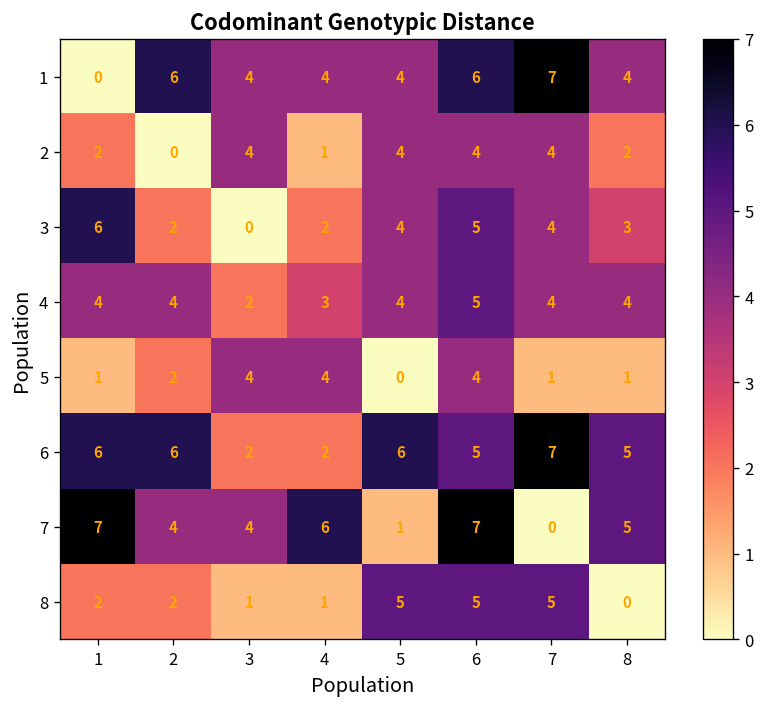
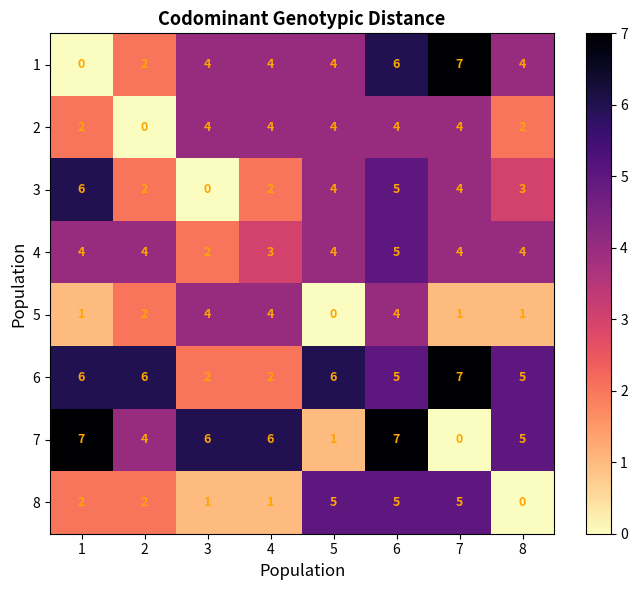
  {
    "1": {
      "1": 0,
-     "2": 6,
+     "2": 2,
      "3": 4,
      "4": 4,
      "5": 4,
      "6": 6,
      "7": 7,
      "8": 4
    },
    "2": {
      "1": 2,
      "2": 0,
      "3": 4,
-     "4": 1,
+     "4": 4,
      "5": 4,
      "6": 4,
      "7": 4,
      "8": 2
    },
    "3": {
      "1": 6,
      "2": 2,
      "3": 0,
      "4": 2,
      "5": 4,
      "6": 5,
      "7": 4,
      "8": 3
    },
    "4": {
      "1": 4,
      "2": 4,
      "3": 2,
      "4": 3,
      "5": 4,
      "6": 5,
      "7": 4,
      "8": 4
    },
    "5": {
      "1": 1,
      "2": 2,
      "3": 4,
      "4": 4,
      "5": 0,
      "6": 4,
      "7": 1,
      "8": 1
    },
    "6": {
      "1": 6,
      "2": 6,
      "3": 2,
      "4": 2,
      "5": 6,
      "6": 5,
      "7": 7,
      "8": 5
    },
    "7": {
      "1": 7,
      "2": 4,
-     "3": 4,
+     "3": 6,
      "4": 6,
      "5": 1,
      "6": 7,
      "7": 0,
      "8": 5
    },
    "8": {
      "1": 2,
      "2": 2,
      "3": 1,
      "4": 1,
      "5": 5,
      "6": 5,
      "7": 5,
      "8": 0
    }
  }
